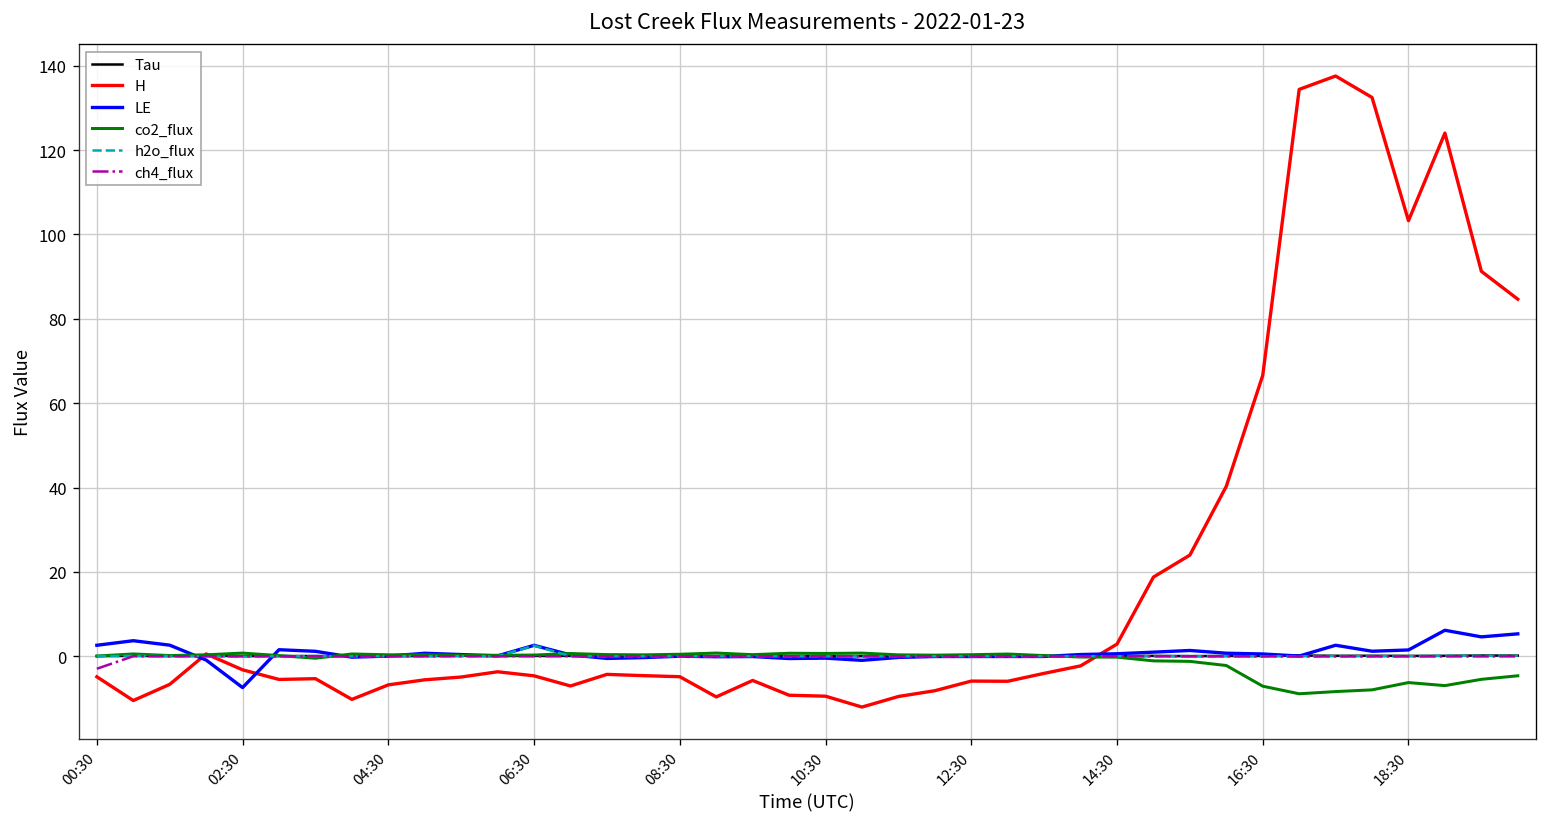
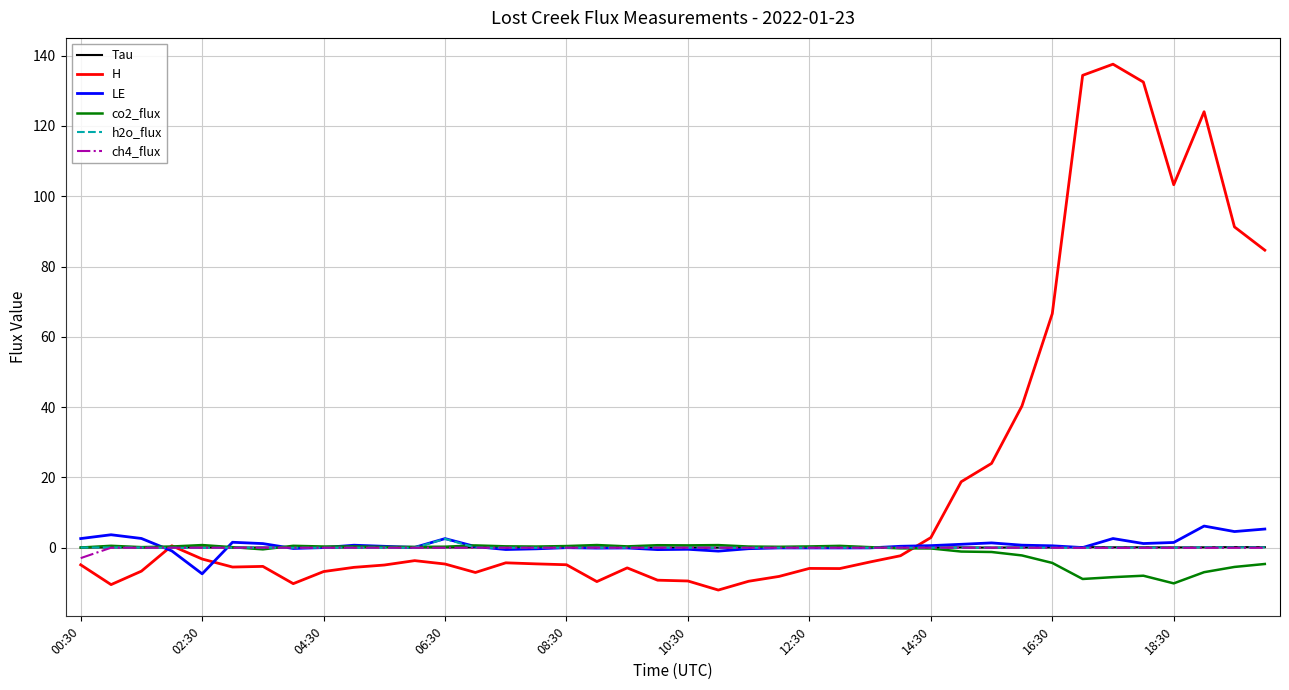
  {
    "H": {
      "00:30": -5,
      "02:30": -3,
      "04:30": -7,
      "06:30": -5,
      "08:30": -5,
      "10:30": -9,
      "12:30": -6,
      "14:30": 3,
      "16:30": 67,
      "18:30": 103
    },
    "LE": {
      "00:30": 3,
      "02:30": -7,
      "18:30": 1
    },
    "co2_flux": {
-     "16:30": -7,
-     "18:30": -6
+     "16:30": -4,
+     "18:30": -10
    },
    "ch4_flux": {
      "00:30": -3
    }
  }
